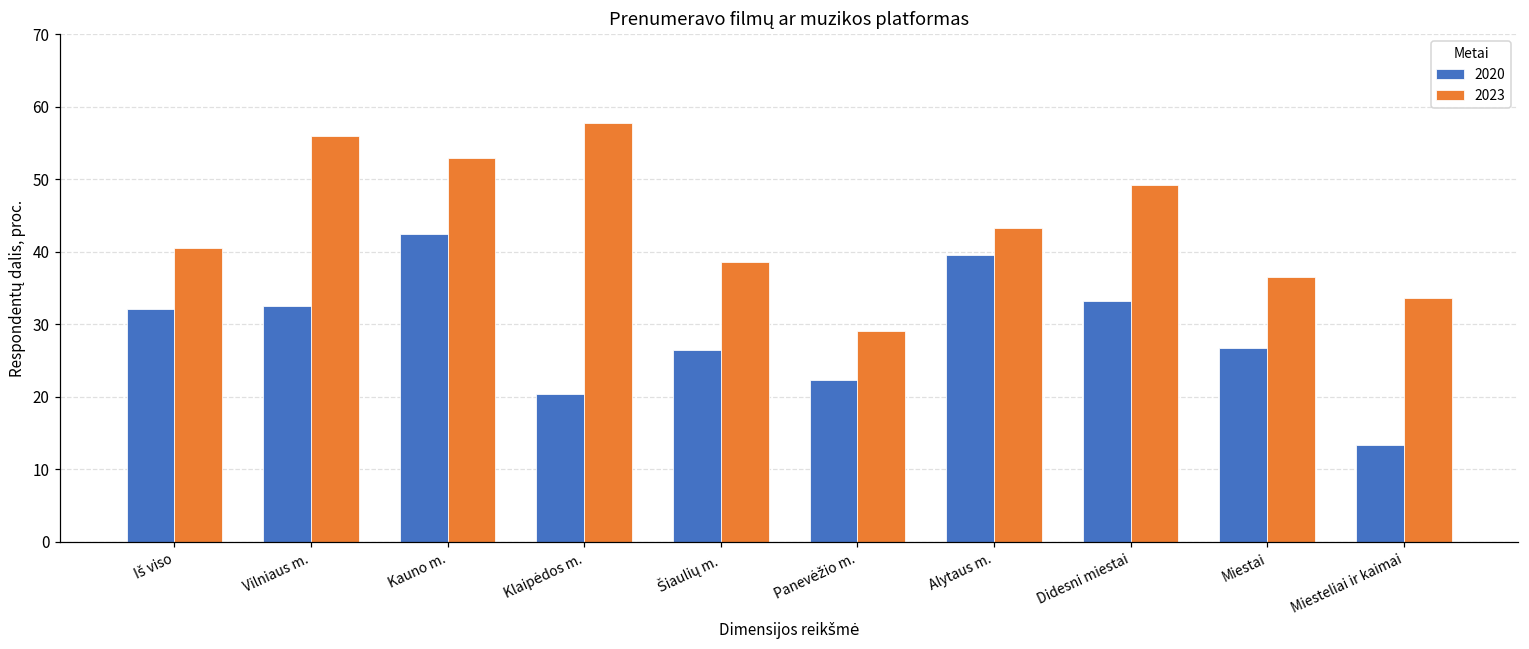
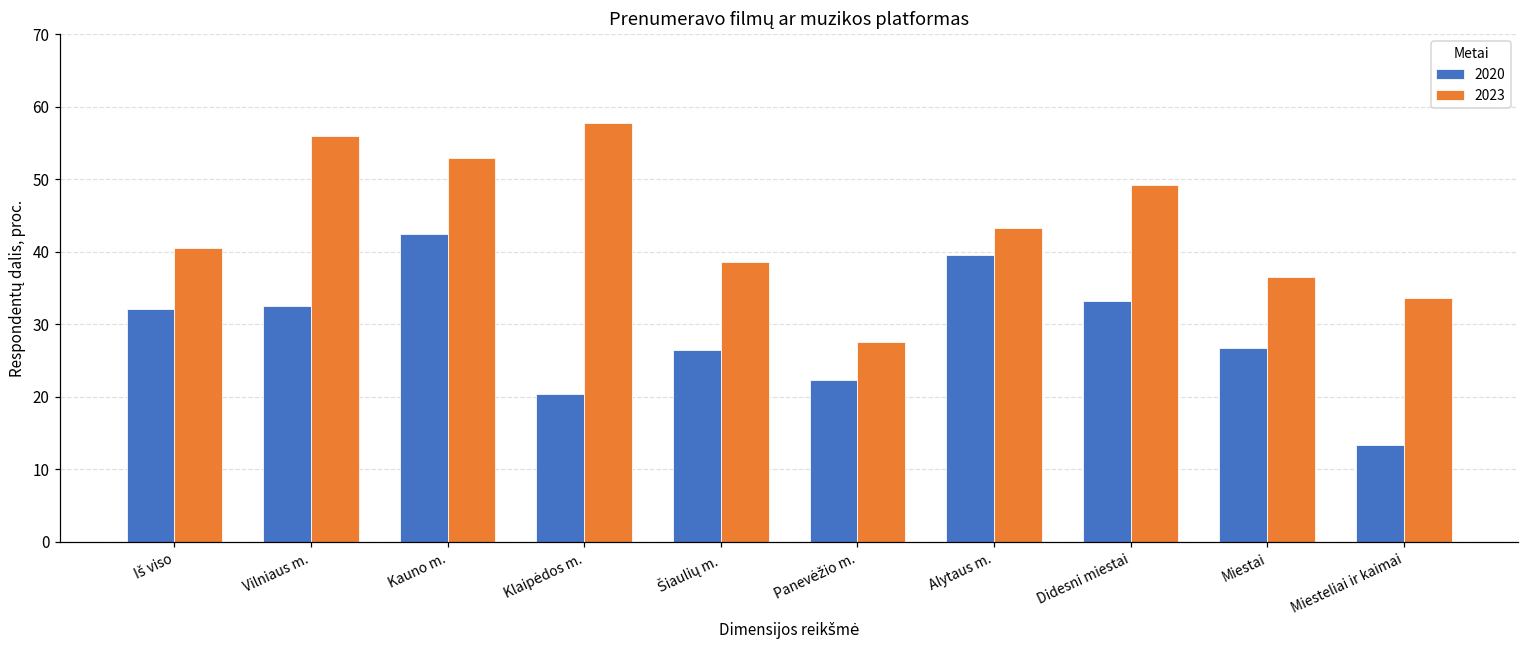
  {
    "2020": {
      "Iš viso": 32,
      "Vilniaus m.": 33,
      "Kauno m.": 42,
      "Klaipėdos m.": 20,
      "Šiaulių m.": 27,
      "Panevėžio m.": 22,
      "Alytaus m.": 40,
      "Didesni miestai": 33,
      "Miestai": 27,
      "Miesteliai ir kaimai": 13
    },
    "2023": {
      "Iš viso": 41,
      "Vilniaus m.": 56,
      "Kauno m.": 53,
      "Klaipėdos m.": 58,
      "Šiaulių m.": 39,
-     "Panevėžio m.": 29,
+     "Panevėžio m.": 28,
      "Alytaus m.": 43,
      "Didesni miestai": 49,
      "Miestai": 37,
      "Miesteliai ir kaimai": 34
    }
  }
